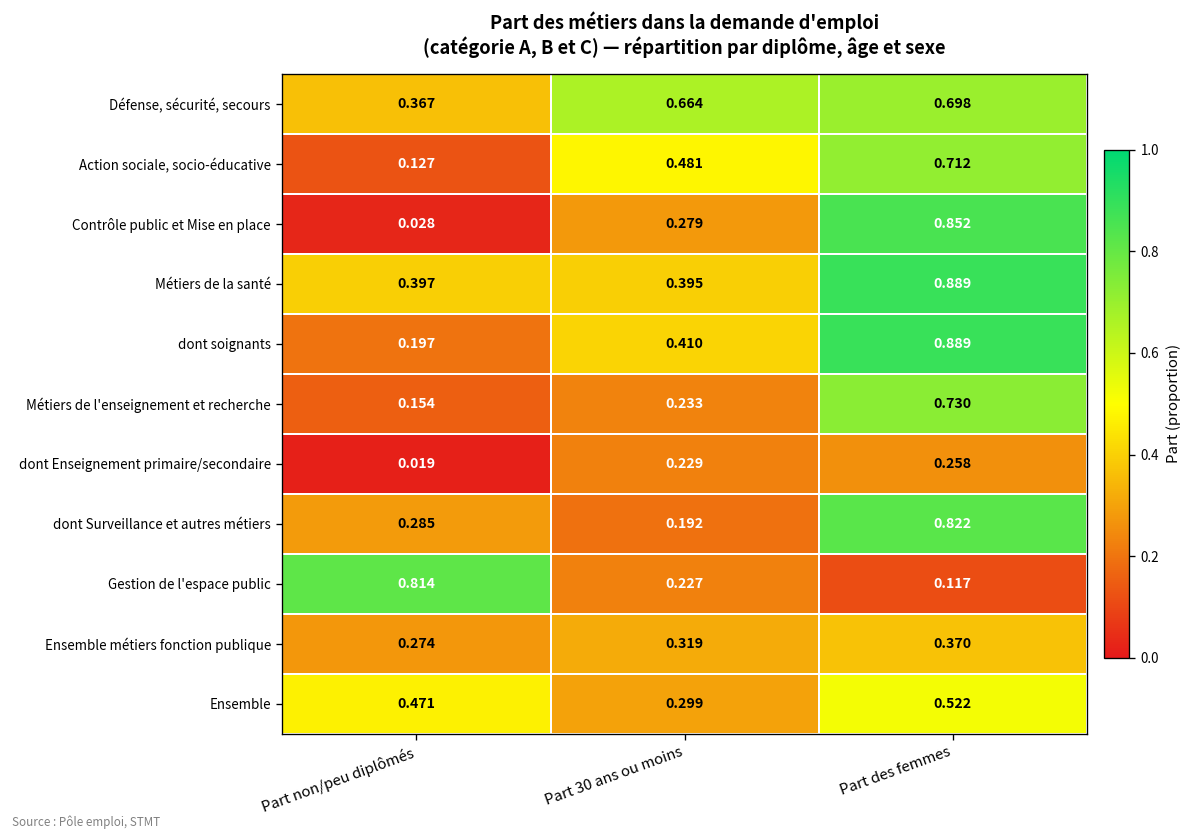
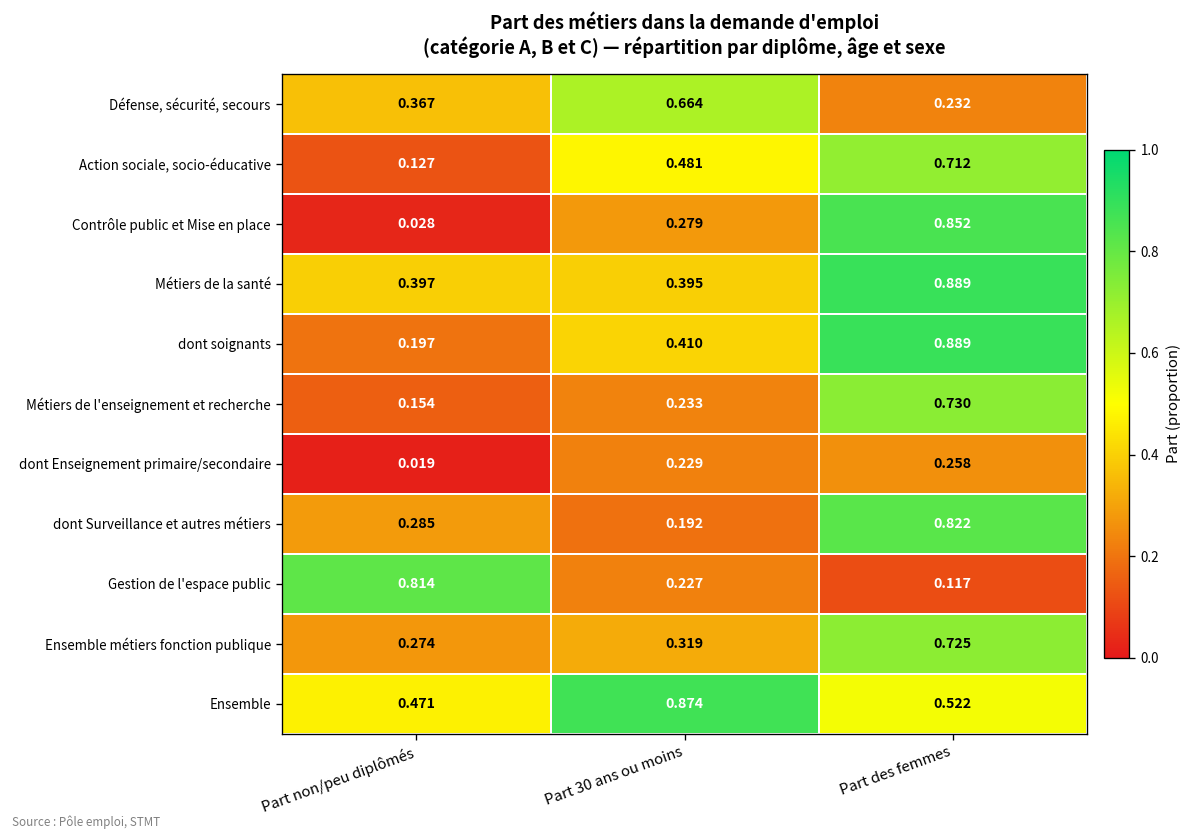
  {
    "Défense, sécurité, secours": {
      "Part non/peu diplômés": 0.367,
      "Part 30 ans ou moins": 0.664,
-     "Part des femmes": 0.698
+     "Part des femmes": 0.232
    },
    "Action sociale, socio-éducative": {
      "Part non/peu diplômés": 0.127,
      "Part 30 ans ou moins": 0.481,
      "Part des femmes": 0.712
    },
    "Contrôle public et Mise en place": {
      "Part non/peu diplômés": 0.028,
      "Part 30 ans ou moins": 0.279,
      "Part des femmes": 0.852
    },
    "Métiers de la santé": {
      "Part non/peu diplômés": 0.397,
      "Part 30 ans ou moins": 0.395,
      "Part des femmes": 0.889
    },
    "dont soignants": {
      "Part non/peu diplômés": 0.197,
      "Part 30 ans ou moins": 0.410,
      "Part des femmes": 0.889
    },
    "Métiers de l'enseignement et recherche": {
      "Part non/peu diplômés": 0.154,
      "Part 30 ans ou moins": 0.233,
      "Part des femmes": 0.730
    },
    "dont Enseignement primaire/secondaire": {
      "Part non/peu diplômés": 0.019,
      "Part 30 ans ou moins": 0.229,
      "Part des femmes": 0.258
    },
    "dont Surveillance et autres métiers": {
      "Part non/peu diplômés": 0.285,
      "Part 30 ans ou moins": 0.192,
      "Part des femmes": 0.822
    },
    "Gestion de l'espace public": {
      "Part non/peu diplômés": 0.814,
      "Part 30 ans ou moins": 0.227,
      "Part des femmes": 0.117
    },
    "Ensemble métiers fonction publique": {
      "Part non/peu diplômés": 0.274,
      "Part 30 ans ou moins": 0.319,
-     "Part des femmes": 0.370
+     "Part des femmes": 0.725
    },
    "Ensemble": {
      "Part non/peu diplômés": 0.471,
-     "Part 30 ans ou moins": 0.299,
+     "Part 30 ans ou moins": 0.874,
      "Part des femmes": 0.522
    }
  }
